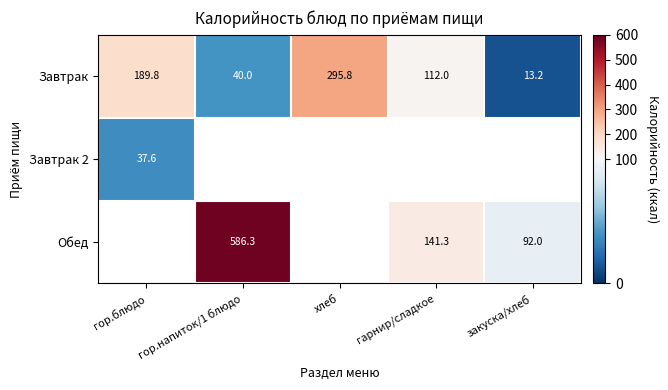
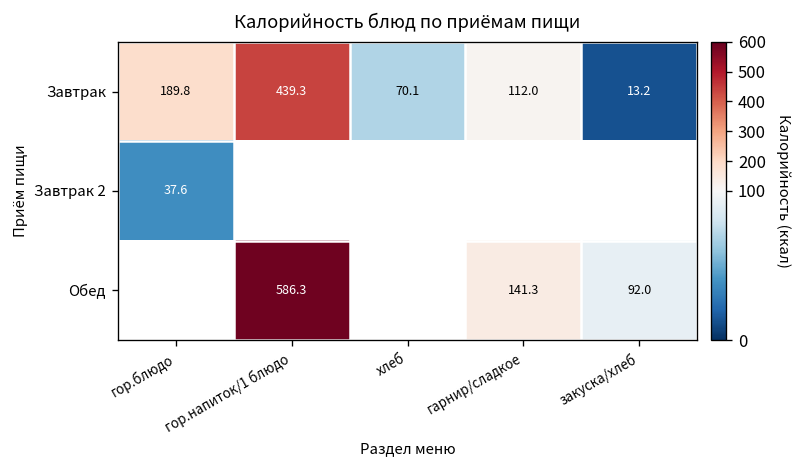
  {
    "Завтрак": {
      "гор.блюдо": 189.8,
-     "гор.напиток/1 блюдо": 40.0,
-     "хлеб": 295.8,
+     "гор.напиток/1 блюдо": 439.3,
+     "хлеб": 70.1,
      "гарнир/сладкое": 112.0,
      "закуска/хлеб": 13.2
    },
    "Завтрак 2": {
      "гор.блюдо": 37.6
    },
    "Обед": {
      "гор.напиток/1 блюдо": 586.3,
      "гарнир/сладкое": 141.3,
      "закуска/хлеб": 92.0
    }
  }
